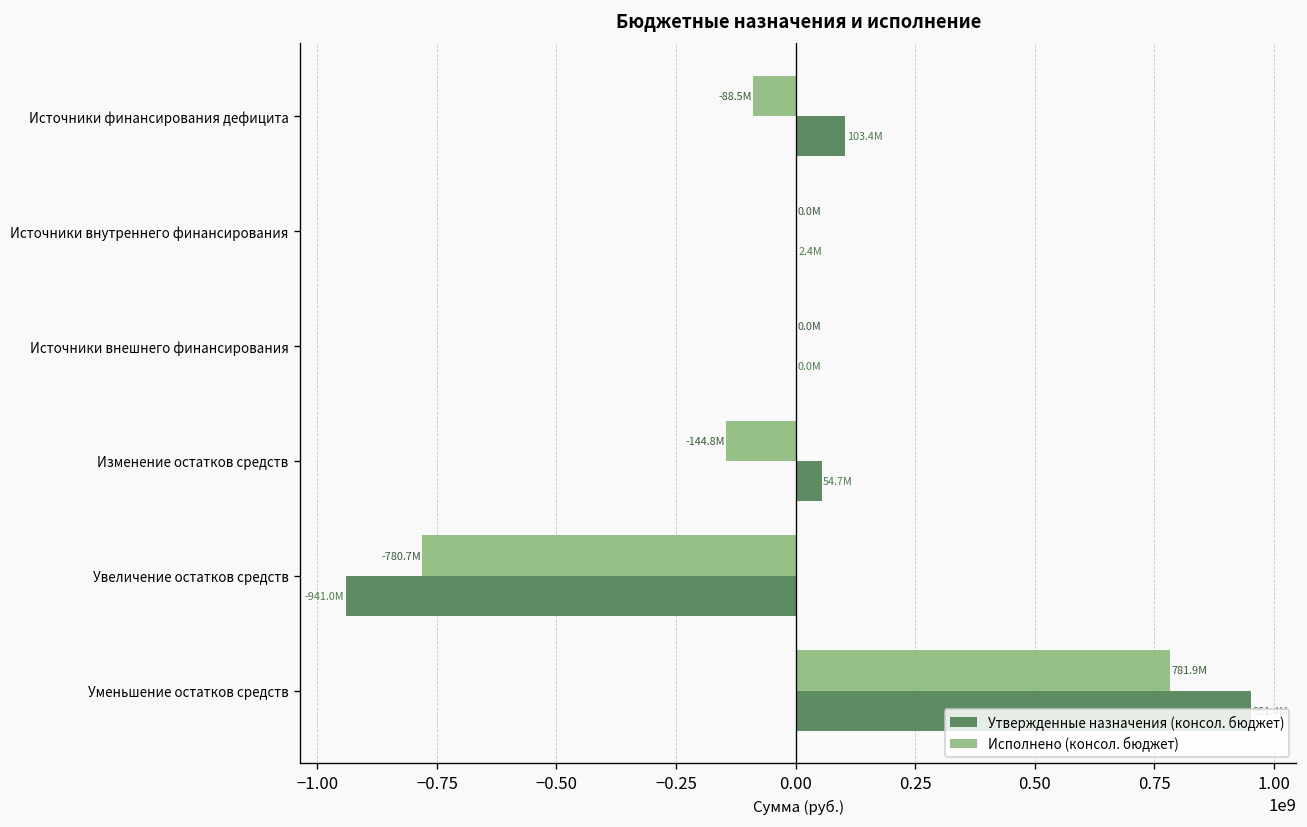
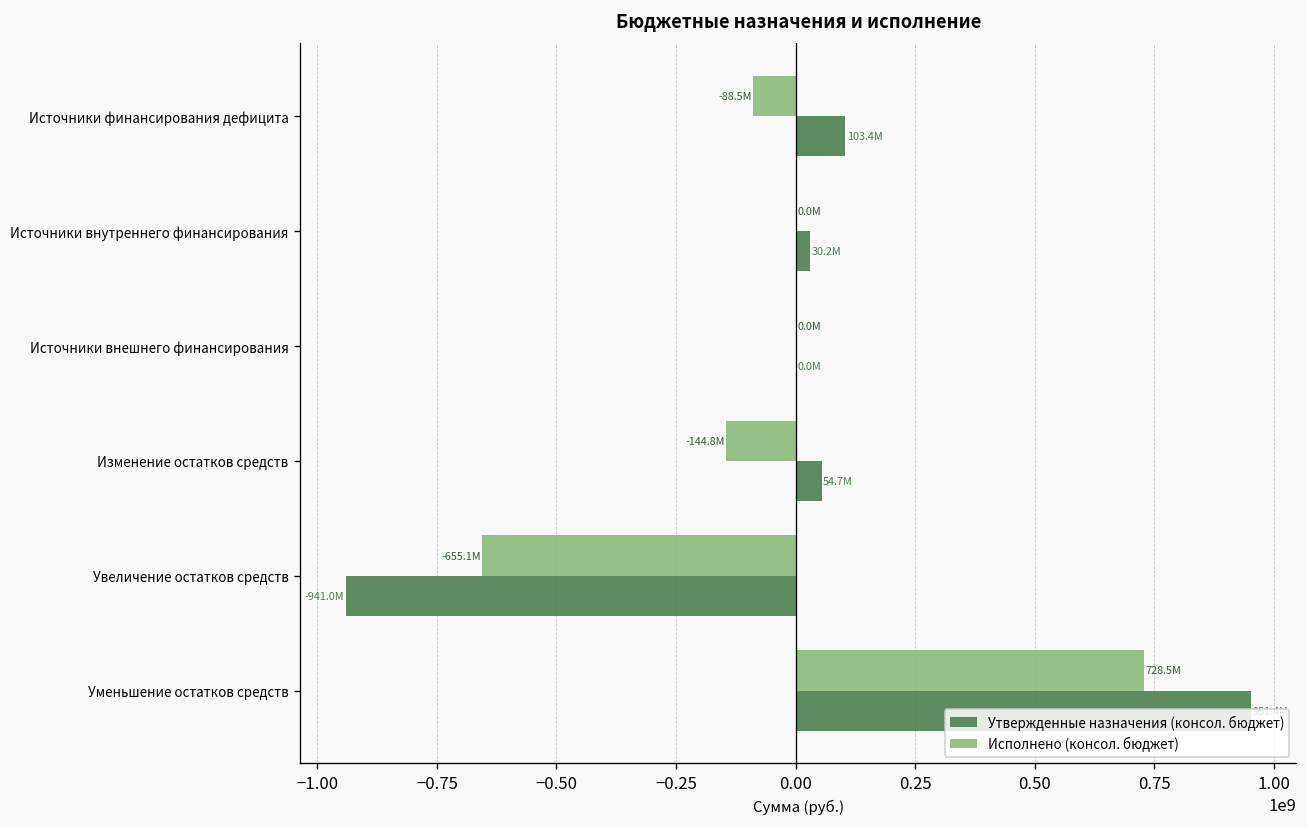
  {
    "Утвержденные назначения (консол. бюджет)": {
      "Источники финансирования дефицита": "103.4M",
-     "Источники внутреннего финансирования": "2.4M",
+     "Источники внутреннего финансирования": "30.2M",
      "Источники внешнего финансирования": "0.0M",
      "Изменение остатков средств": "54.7M",
      "Увеличение остатков средств": "-941.0M"
    },
    "Исполнено (консол. бюджет)": {
      "Источники финансирования дефицита": "-88.5M",
      "Источники внутреннего финансирования": "0.0M",
      "Источники внешнего финансирования": "0.0M",
      "Изменение остатков средств": "-144.8M",
-     "Увеличение остатков средств": "-780.7M",
-     "Уменьшение остатков средств": "781.9M"
+     "Увеличение остатков средств": "-655.1M",
+     "Уменьшение остатков средств": "728.5M"
    }
  }
